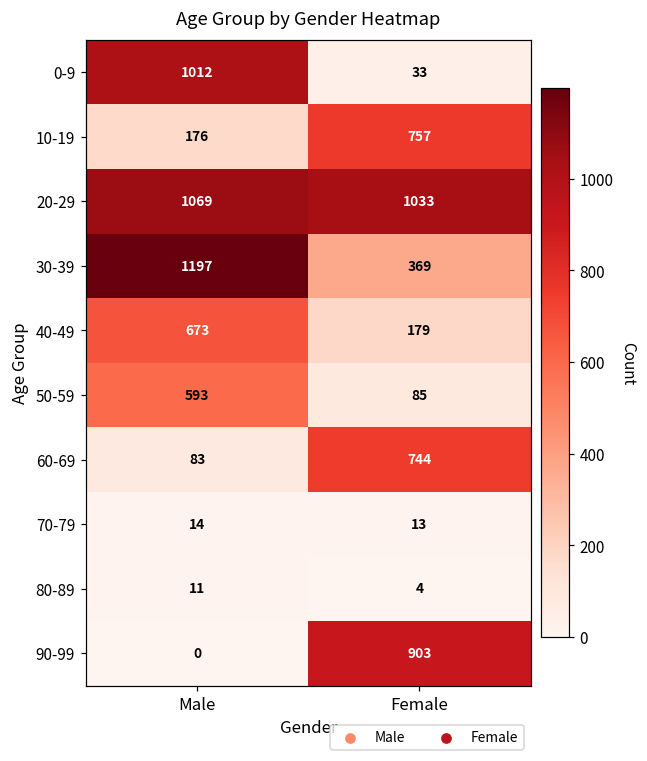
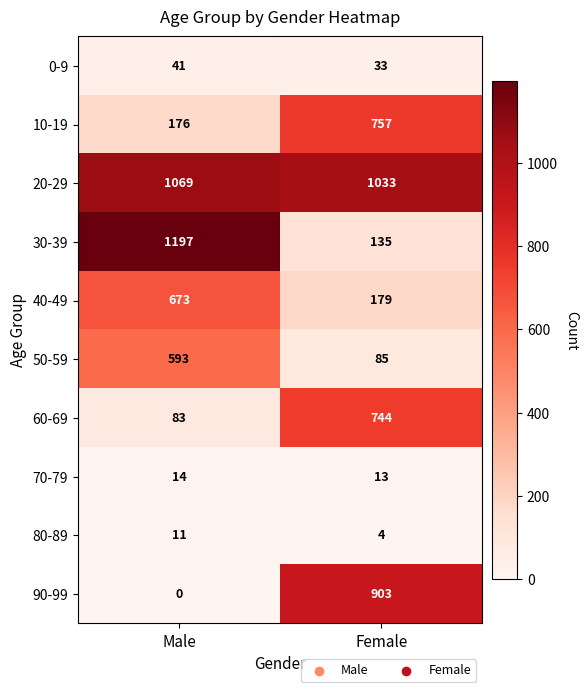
  {
    "0-9": {
-     "Male": 1012,
+     "Male": 41,
      "Female": 33
    },
    "10-19": {
      "Male": 176,
      "Female": 757
    },
    "20-29": {
      "Male": 1069,
      "Female": 1033
    },
    "30-39": {
      "Male": 1197,
-     "Female": 369
+     "Female": 135
    },
    "40-49": {
      "Male": 673,
      "Female": 179
    },
    "50-59": {
      "Male": 593,
      "Female": 85
    },
    "60-69": {
      "Male": 83,
      "Female": 744
    },
    "70-79": {
      "Male": 14,
      "Female": 13
    },
    "80-89": {
      "Male": 11,
      "Female": 4
    },
    "90-99": {
      "Male": 0,
      "Female": 903
    }
  }
